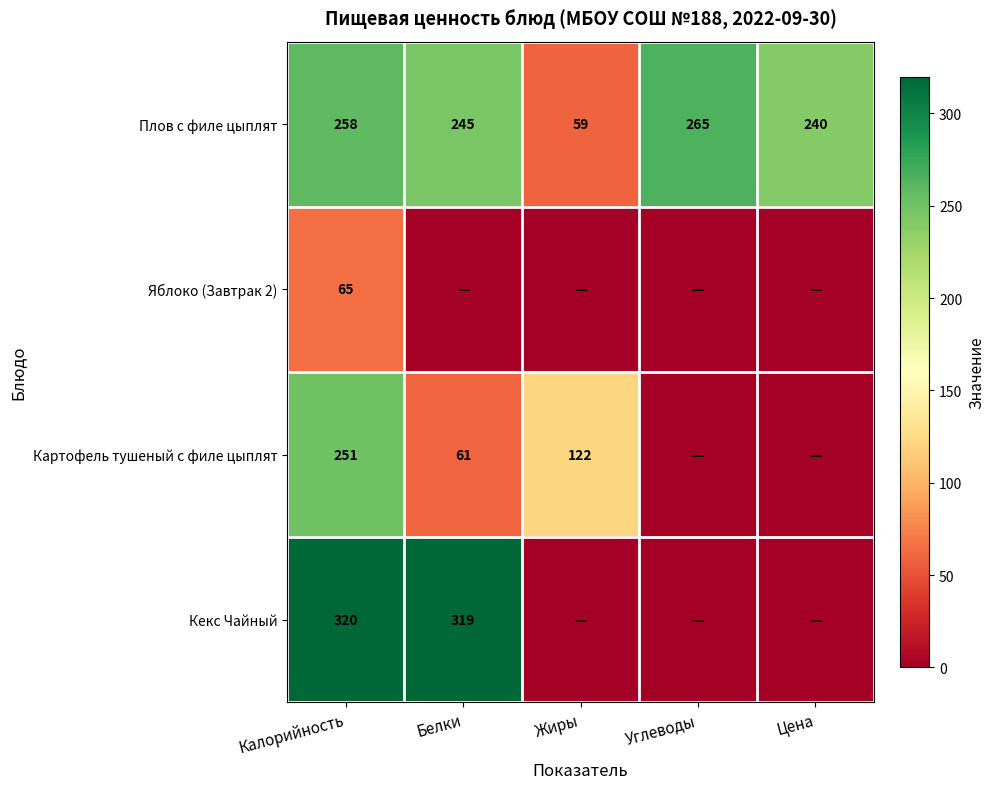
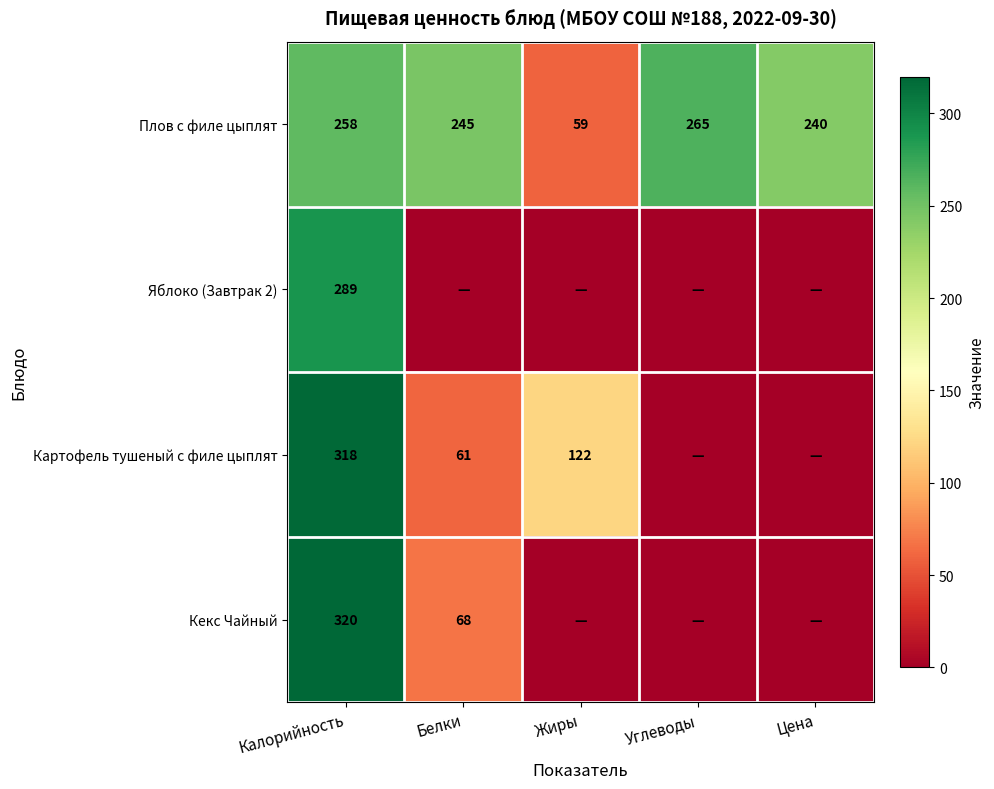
  {
    "Плов с филе цыплят": {
      "Калорийность": 258,
      "Белки": 245,
      "Жиры": 59,
      "Углеводы": 265,
      "Цена": 240
    },
    "Яблоко (Завтрак 2)": {
-     "Калорийность": 65
+     "Калорийность": 289
    },
    "Картофель тушеный с филе цыплят": {
-     "Калорийность": 251,
+     "Калорийность": 318,
      "Белки": 61,
      "Жиры": 122
    },
    "Кекс Чайный": {
      "Калорийность": 320,
-     "Белки": 319
+     "Белки": 68
    }
  }
